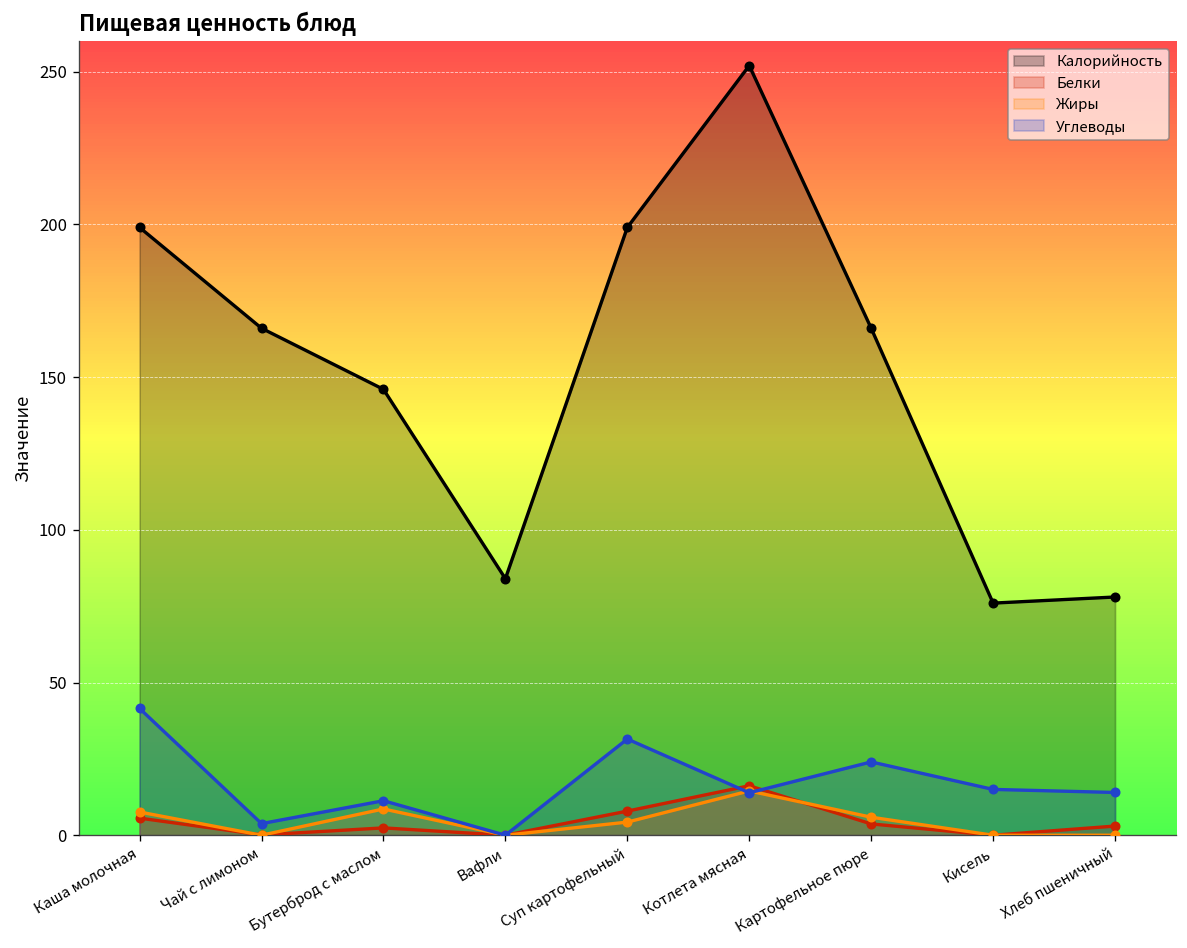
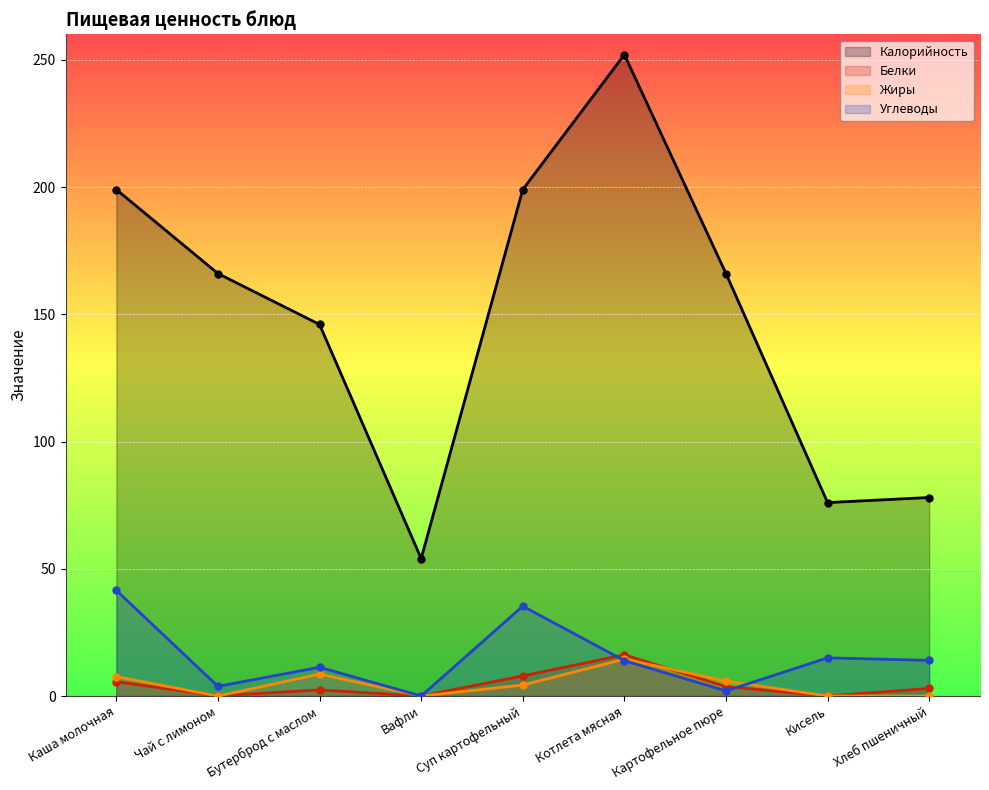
  {
    "Калорийность": {
      "Каша молочная": 199,
      "Чай с лимоном": 166,
      "Бутерброд с маслом": 146,
-     "Вафли": 84,
+     "Вафли": 54,
      "Суп картофельный": 199,
      "Котлета мясная": 252,
      "Картофельное пюре": 166,
      "Кисель": 76,
      "Хлеб пшеничный": 78
    },
    "Углеводы": {
      "Каша молочная": 42,
      "Чай с лимоном": 4,
      "Бутерброд с маслом": 11,
-     "Суп картофельный": 32,
-     "Картофельное пюре": 24,
+     "Суп картофельный": 35,
+     "Картофельное пюре": 2,
      "Кисель": 15,
      "Хлеб пшеничный": 14
    }
  }
